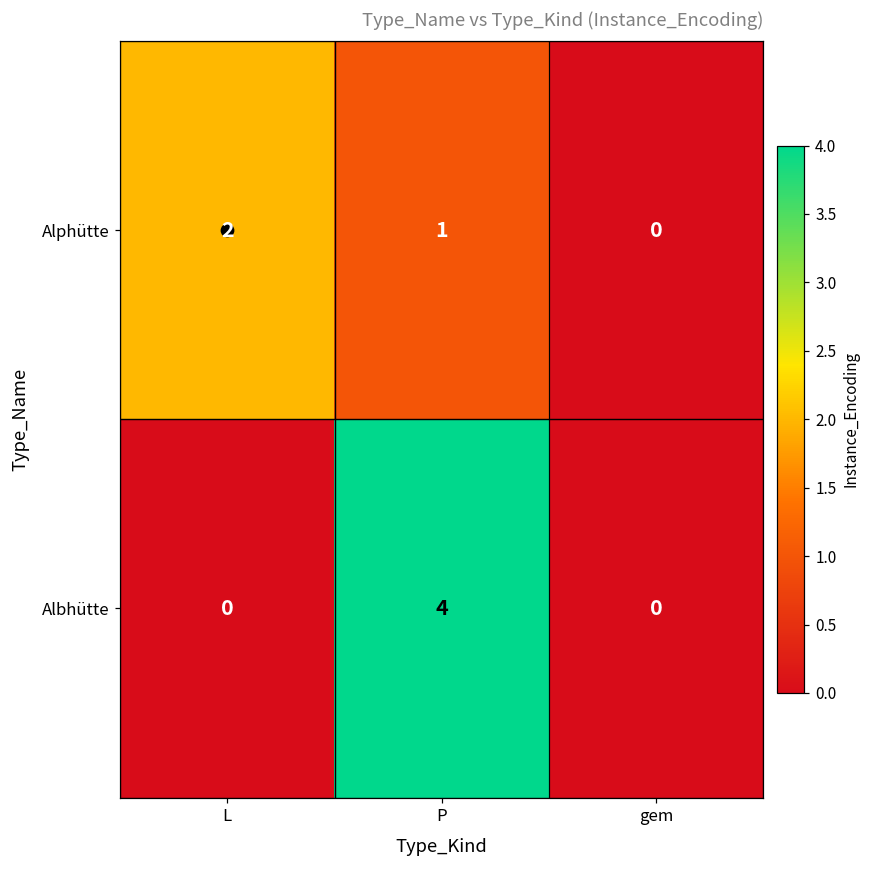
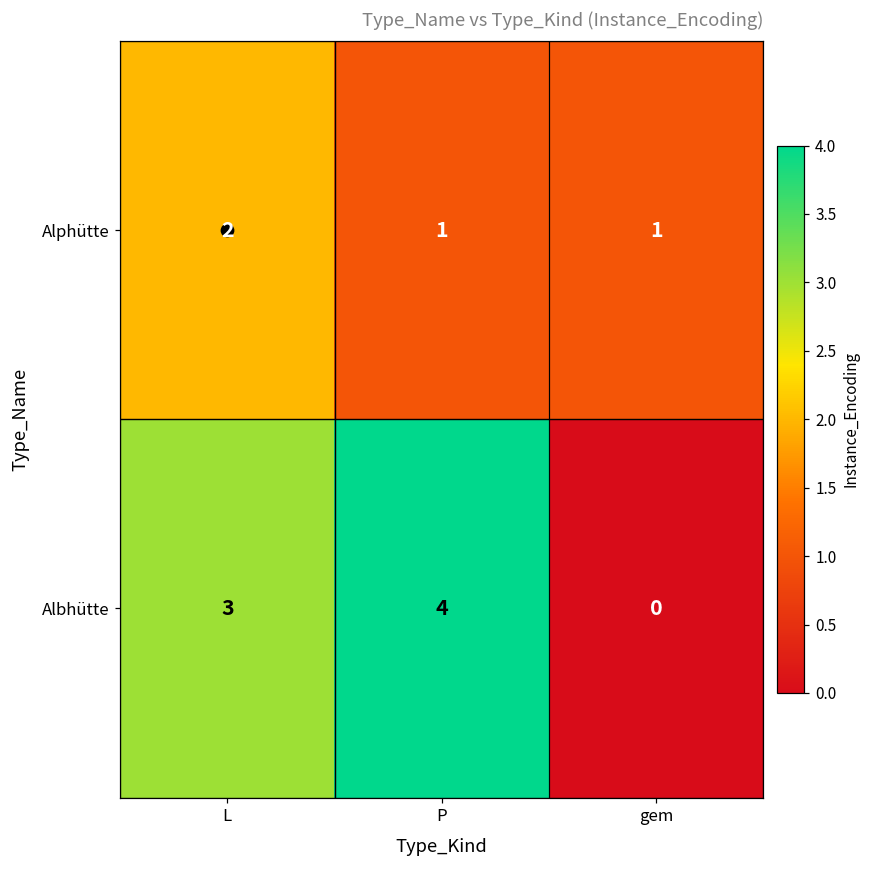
  {
    "Alphütte": {
      "P": 1,
-     "gem": 0
+     "gem": 1
    },
    "Albhütte": {
-     "L": 0,
+     "L": 3,
      "P": 4,
      "gem": 0
    }
  }
